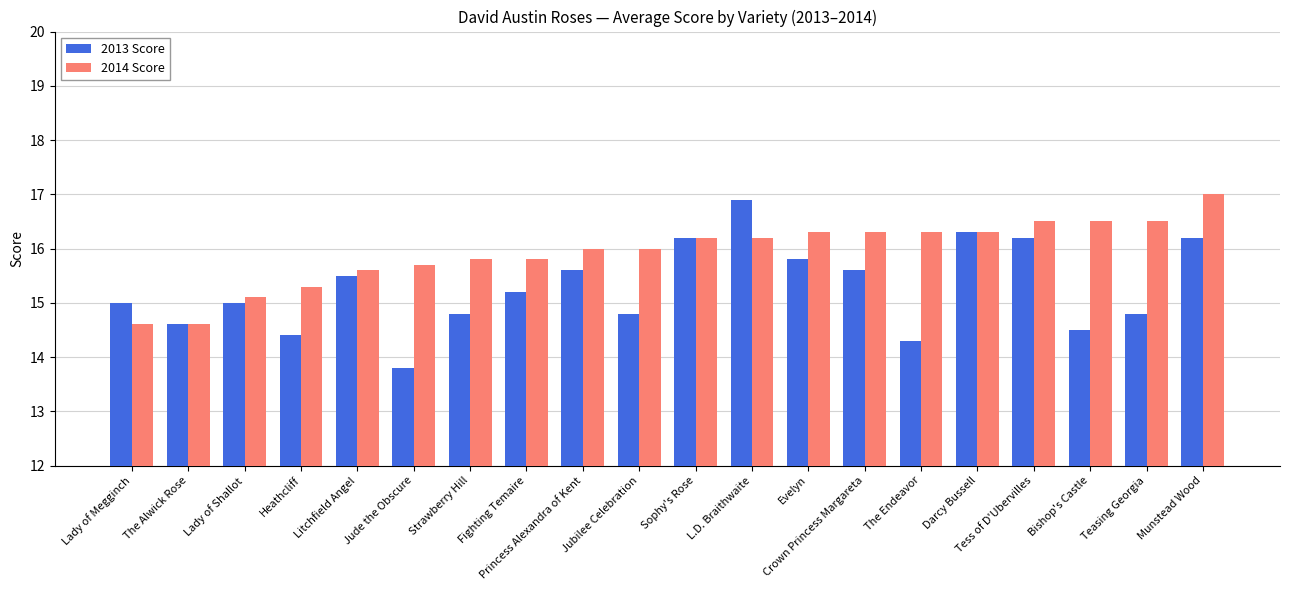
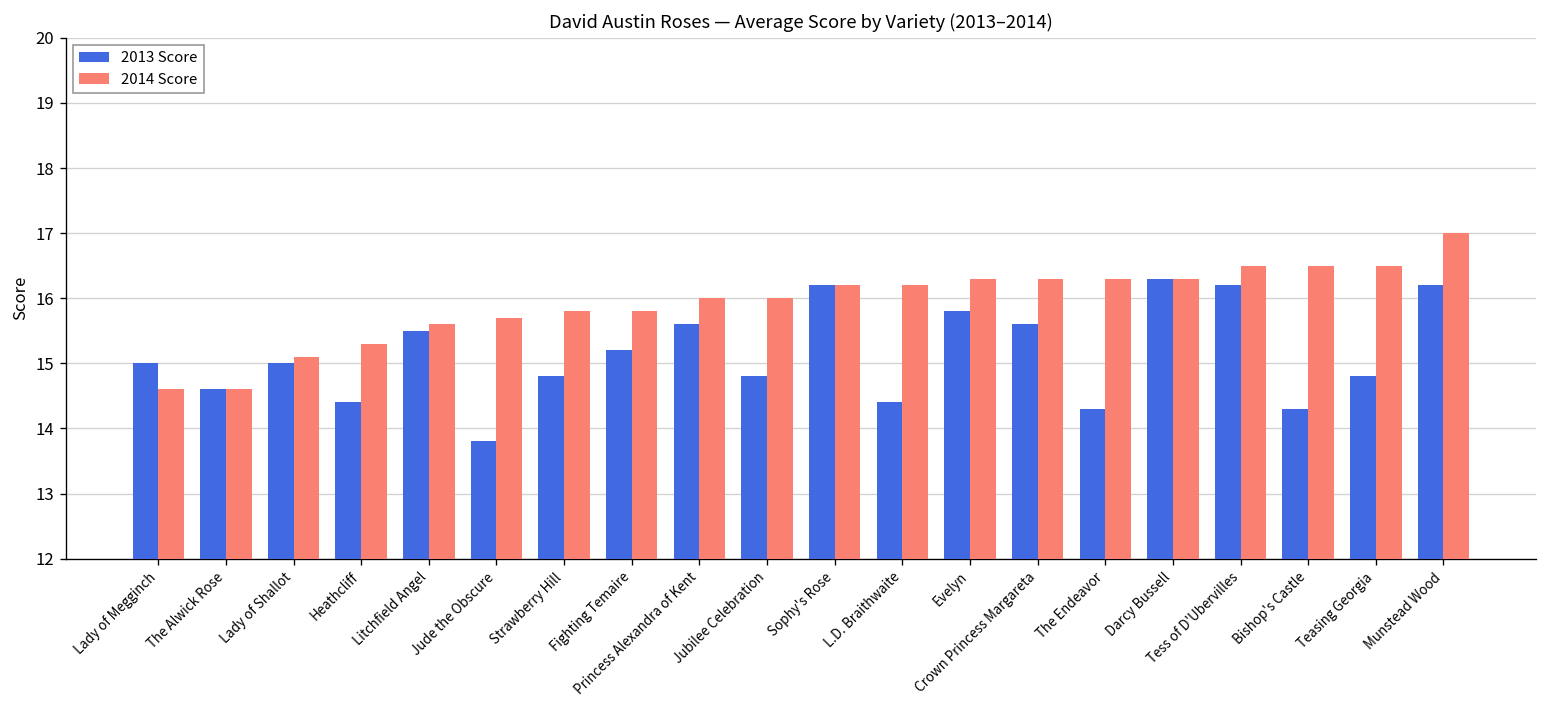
  {
    "2013 Score": {
      "Lady of Megginch": 15.0,
      "The Alwick Rose": 14.6,
      "Lady of Shallot": 15.0,
      "Heathcliff": 14.4,
      "Litchfield Angel": 15.5,
      "Jude the Obscure": 13.8,
      "Strawberry Hill": 14.8,
      "Fighting Temaire": 15.2,
      "Princess Alexandra of Kent": 15.6,
      "Jubilee Celebration": 14.8,
      "Sophy's Rose": 16.2,
-     "L.D. Braithwaite": 16.9,
+     "L.D. Braithwaite": 14.4,
      "Evelyn": 15.8,
      "Crown Princess Margareta": 15.6,
      "The Endeavor": 14.3,
      "Darcy Bussell": 16.3,
      "Tess of D'Ubervilles": 16.2,
-     "Bishop's Castle": 14.5,
+     "Bishop's Castle": 14.3,
      "Teasing Georgia": 14.8,
      "Munstead Wood": 16.2
    },
    "2014 Score": {
      "Lady of Megginch": 14.6,
      "The Alwick Rose": 14.6,
      "Lady of Shallot": 15.1,
      "Heathcliff": 15.3,
      "Litchfield Angel": 15.6,
      "Jude the Obscure": 15.7,
      "Strawberry Hill": 15.8,
      "Fighting Temaire": 15.8,
      "Princess Alexandra of Kent": 16.0,
      "Jubilee Celebration": 16.0,
      "Sophy's Rose": 16.2,
      "L.D. Braithwaite": 16.2,
      "Evelyn": 16.3,
      "Crown Princess Margareta": 16.3,
      "The Endeavor": 16.3,
      "Darcy Bussell": 16.3,
      "Tess of D'Ubervilles": 16.5,
      "Bishop's Castle": 16.5,
      "Teasing Georgia": 16.5,
      "Munstead Wood": 17.0
    }
  }
